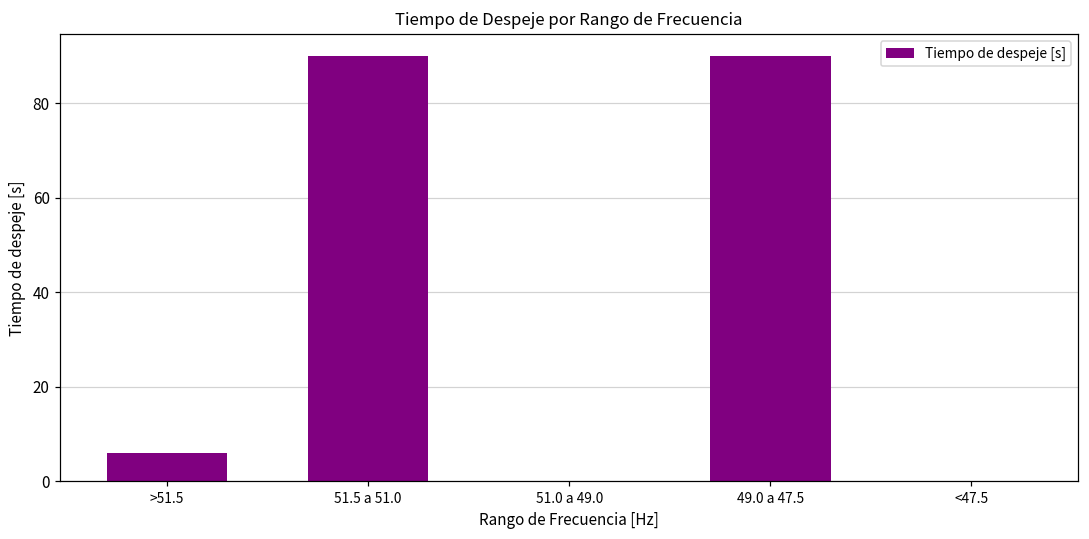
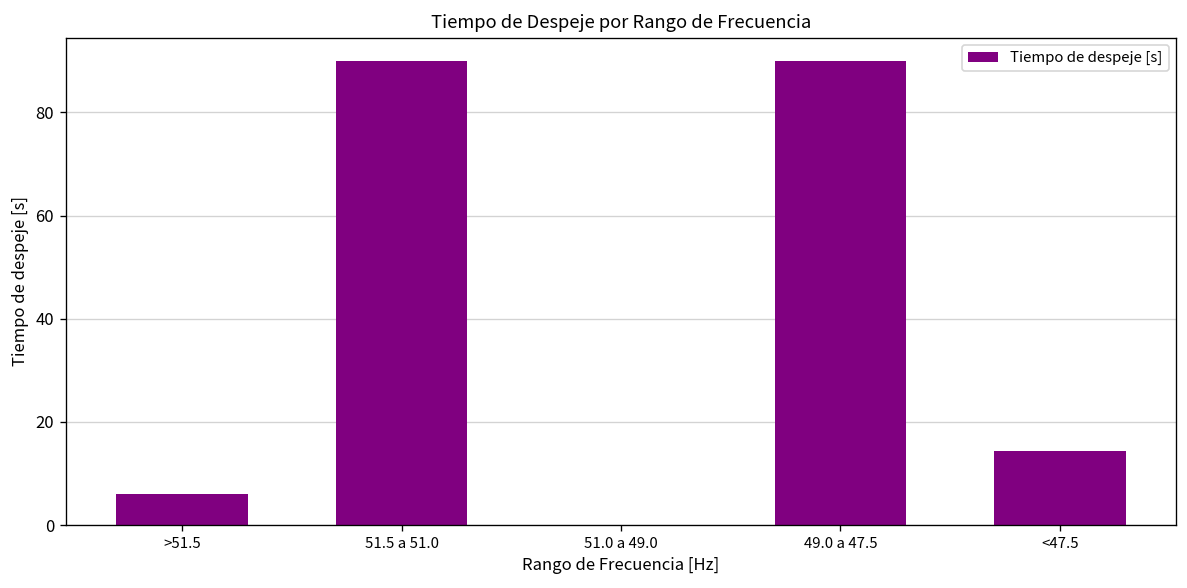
  {
    ">51.5": 6,
    "51.5 a 51.0": 90,
    "51.0 a 49.0": 0,
    "49.0 a 47.5": 90,
-   "<47.5": 0
+   "<47.5": 14
  }
